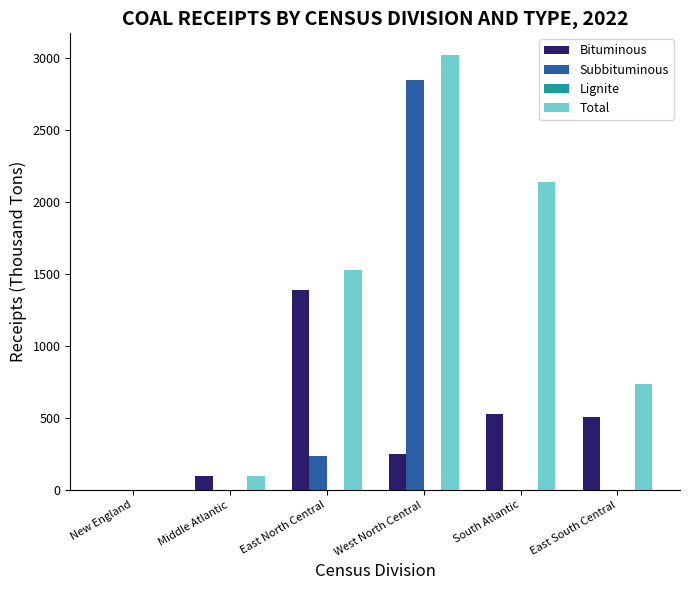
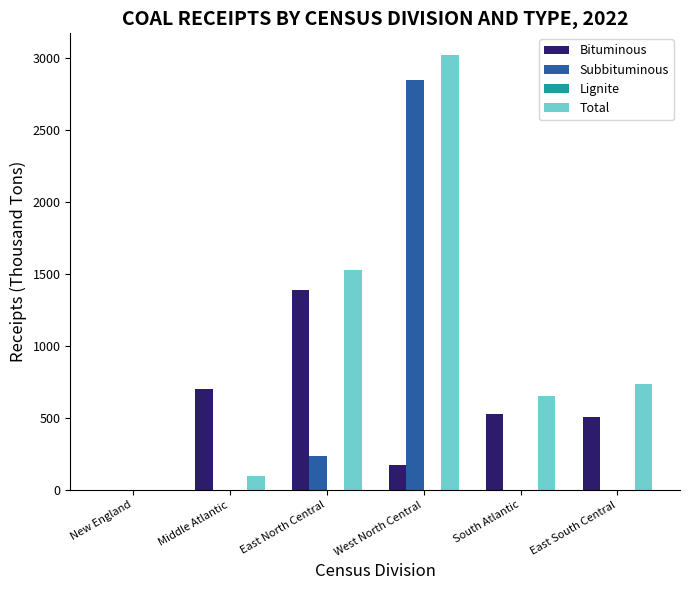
  {
    "Bituminous": {
      "New England": 0,
-     "Middle Atlantic": 100,
+     "Middle Atlantic": 700,
      "East North Central": 1390,
-     "West North Central": 250,
+     "West North Central": 180,
      "South Atlantic": 530,
      "East South Central": 510
    },
    "Subbituminous": {
      "New England": 0,
      "Middle Atlantic": 0,
      "East North Central": 240,
      "West North Central": 2850,
      "South Atlantic": 0,
      "East South Central": 0
    },
    "Lignite": {
      "New England": 0,
      "Middle Atlantic": 0,
      "East North Central": 0,
      "West North Central": 0,
      "South Atlantic": 0,
      "East South Central": 0
    },
    "Total": {
      "New England": 0,
      "Middle Atlantic": 100,
      "East North Central": 1530,
      "West North Central": 3020,
-     "South Atlantic": 2140,
+     "South Atlantic": 650,
      "East South Central": 740
    }
  }
